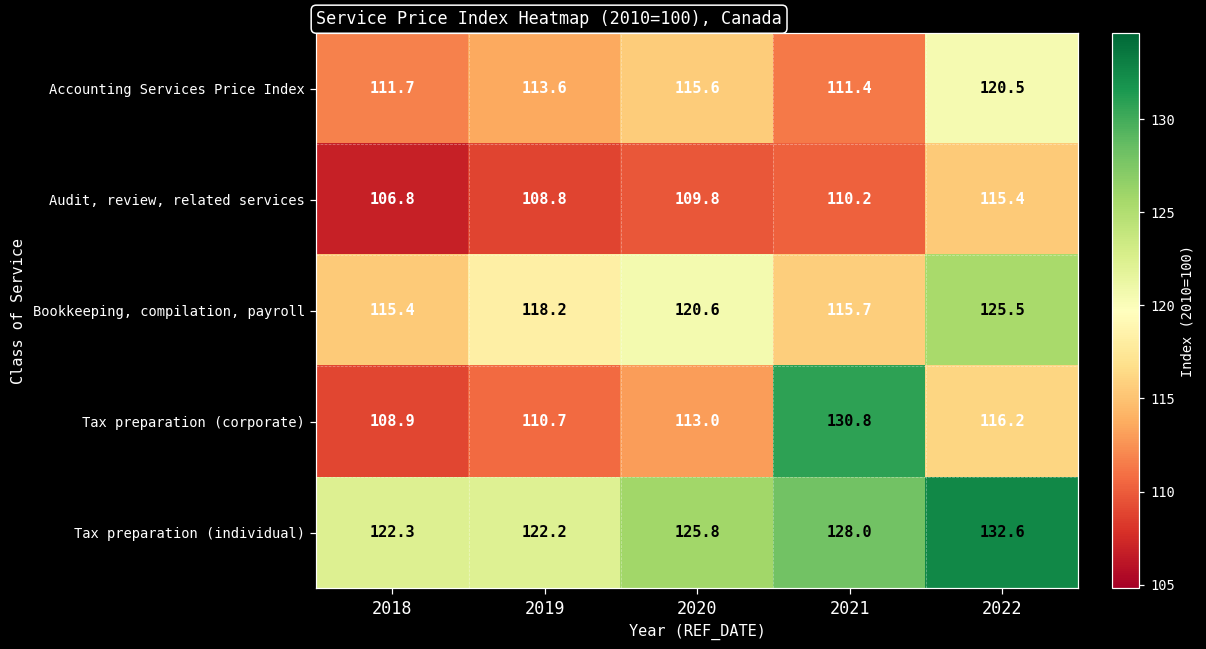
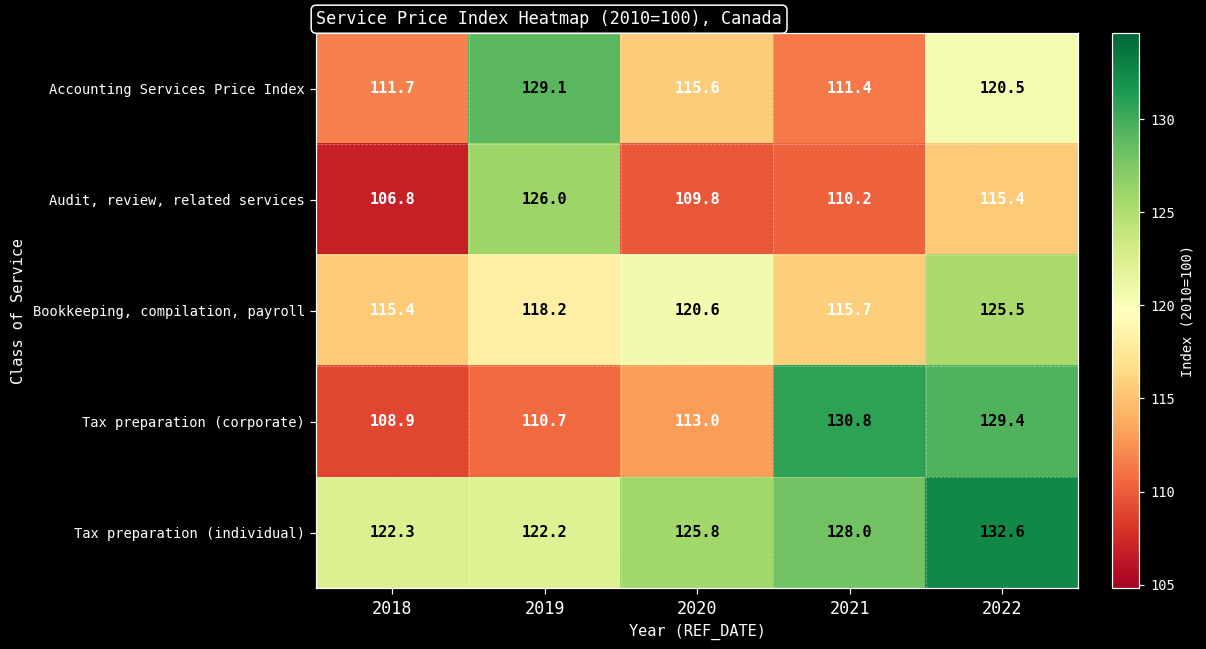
  {
    "Accounting Services Price Index": {
      "2018": 111.7,
-     "2019": 113.6,
+     "2019": 129.1,
      "2020": 115.6,
      "2021": 111.4,
      "2022": 120.5
    },
    "Audit, review, related services": {
      "2018": 106.8,
-     "2019": 108.8,
+     "2019": 126.0,
      "2020": 109.8,
      "2021": 110.2,
      "2022": 115.4
    },
    "Bookkeeping, compilation, payroll": {
      "2018": 115.4,
      "2019": 118.2,
      "2020": 120.6,
      "2021": 115.7,
      "2022": 125.5
    },
    "Tax preparation (corporate)": {
      "2018": 108.9,
      "2019": 110.7,
      "2020": 113.0,
      "2021": 130.8,
-     "2022": 116.2
+     "2022": 129.4
    },
    "Tax preparation (individual)": {
      "2018": 122.3,
      "2019": 122.2,
      "2020": 125.8,
      "2021": 128.0,
      "2022": 132.6
    }
  }
